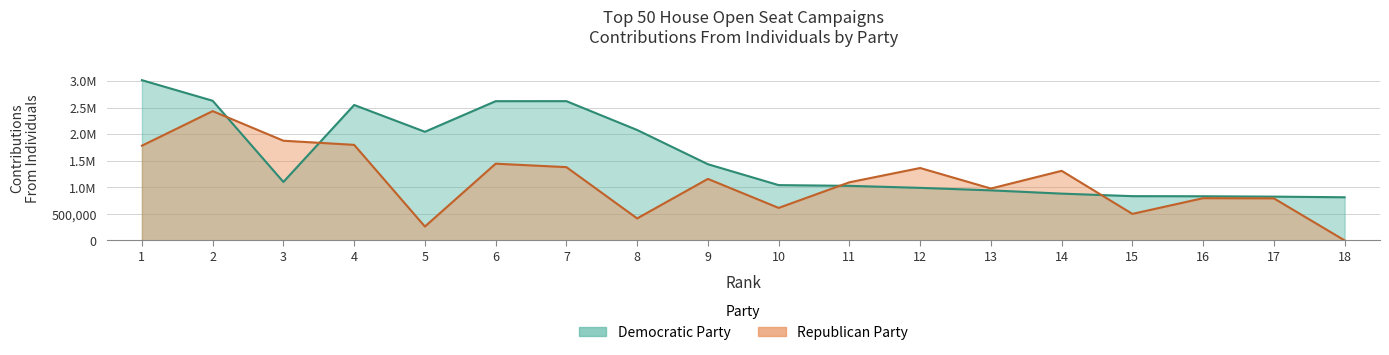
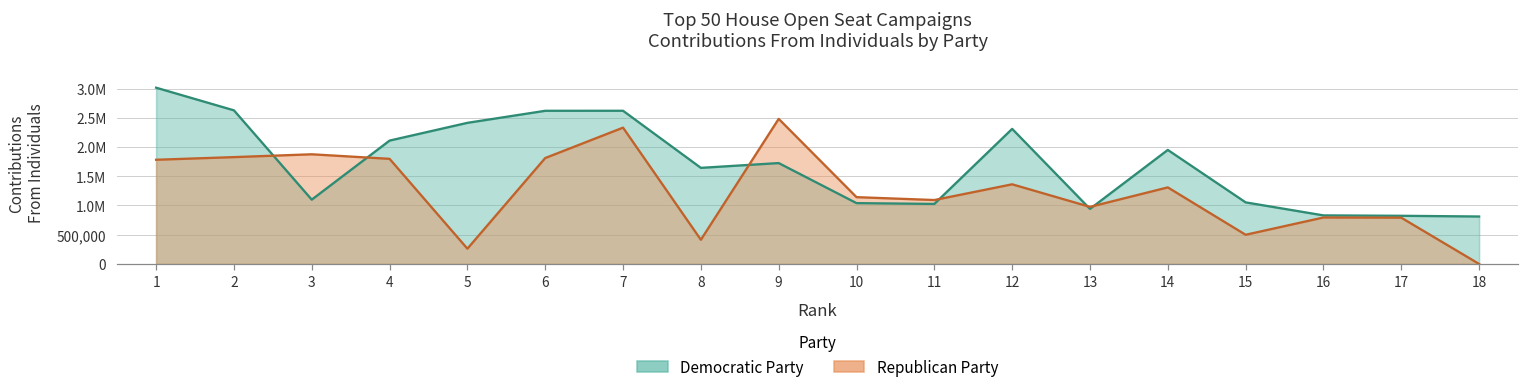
  {
    "Democratic Party": {
      "1": "3,000,000",
      "2": "2,600,000",
      "3": "1,100,000",
-     "4": "2,500,000",
-     "5": "2,000,000",
+     "4": "2,100,000",
+     "5": "2,400,000",
      "6": "2,600,000",
      "7": "2,600,000",
-     "8": "2,100,000",
-     "9": "1,400,000",
+     "8": "1,600,000",
+     "9": "1,700,000",
      "10": "1,000,000",
      "11": "1,000,000",
-     "12": "1,000,000",
-     "14": "900,000",
-     "15": "800,000",
+     "12": "2,300,000",
+     "14": "2,000,000",
+     "15": "1,100,000",
      "18": "800,000"
    },
    "Republican Party": {
      "1": "1,800,000",
-     "2": "2,400,000",
+     "2": "1,800,000",
      "3": "1,900,000",
      "4": "1,800,000",
      "5": "300,000",
-     "6": "1,400,000",
-     "7": "1,400,000",
+     "6": "1,800,000",
+     "7": "2,300,000",
      "8": "400,000",
-     "9": "1,200,000",
-     "10": "600,000",
+     "9": "2,500,000",
+     "10": "1,100,000",
      "11": "1,100,000",
      "12": "1,400,000",
      "14": "1,300,000",
      "15": "500,000",
      "18": "0"
    }
  }
